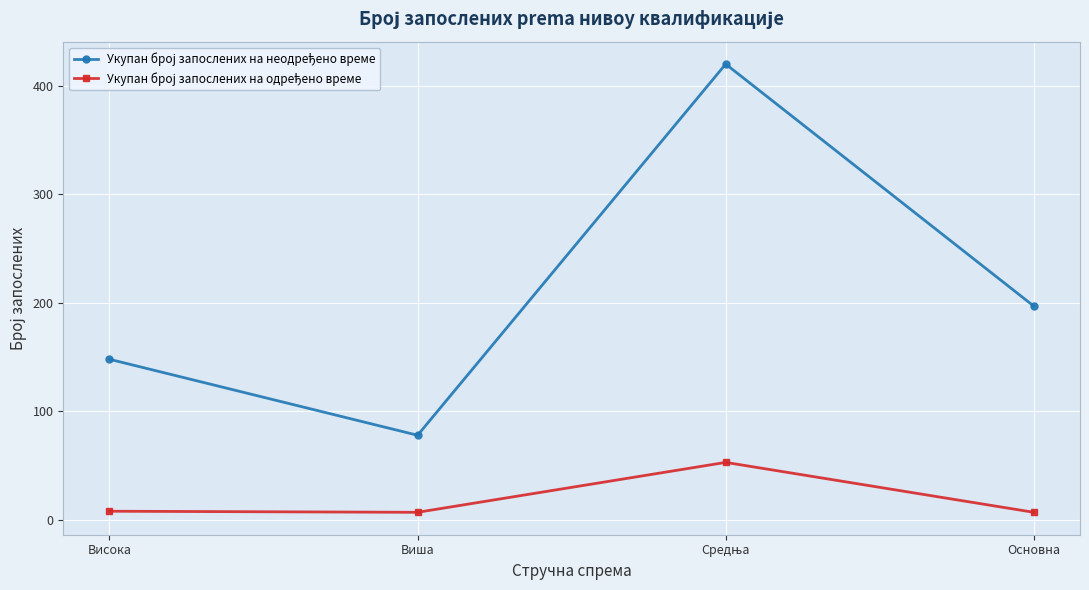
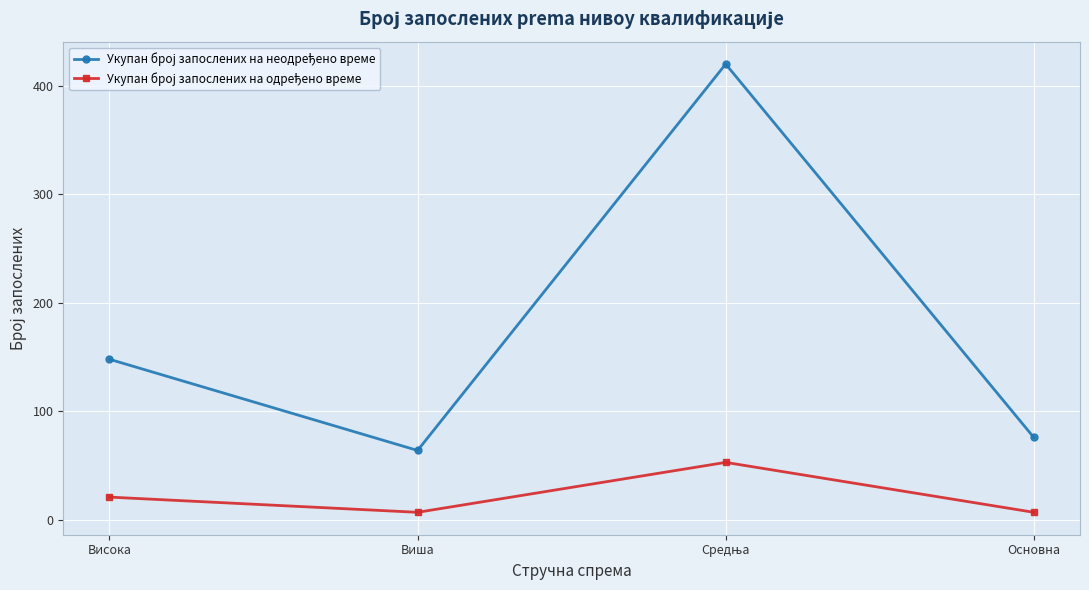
  {
    "Укупан број запослених на неодређено време": {
      "Висока": 148,
-     "Виша": 78,
+     "Виша": 64,
      "Средња": 420,
-     "Основна": 197
+     "Основна": 76
    },
    "Укупан број запослених на одређено време": {
-     "Висока": 8,
+     "Висока": 21,
      "Виша": 7,
      "Средња": 53,
      "Основна": 7
    }
  }
